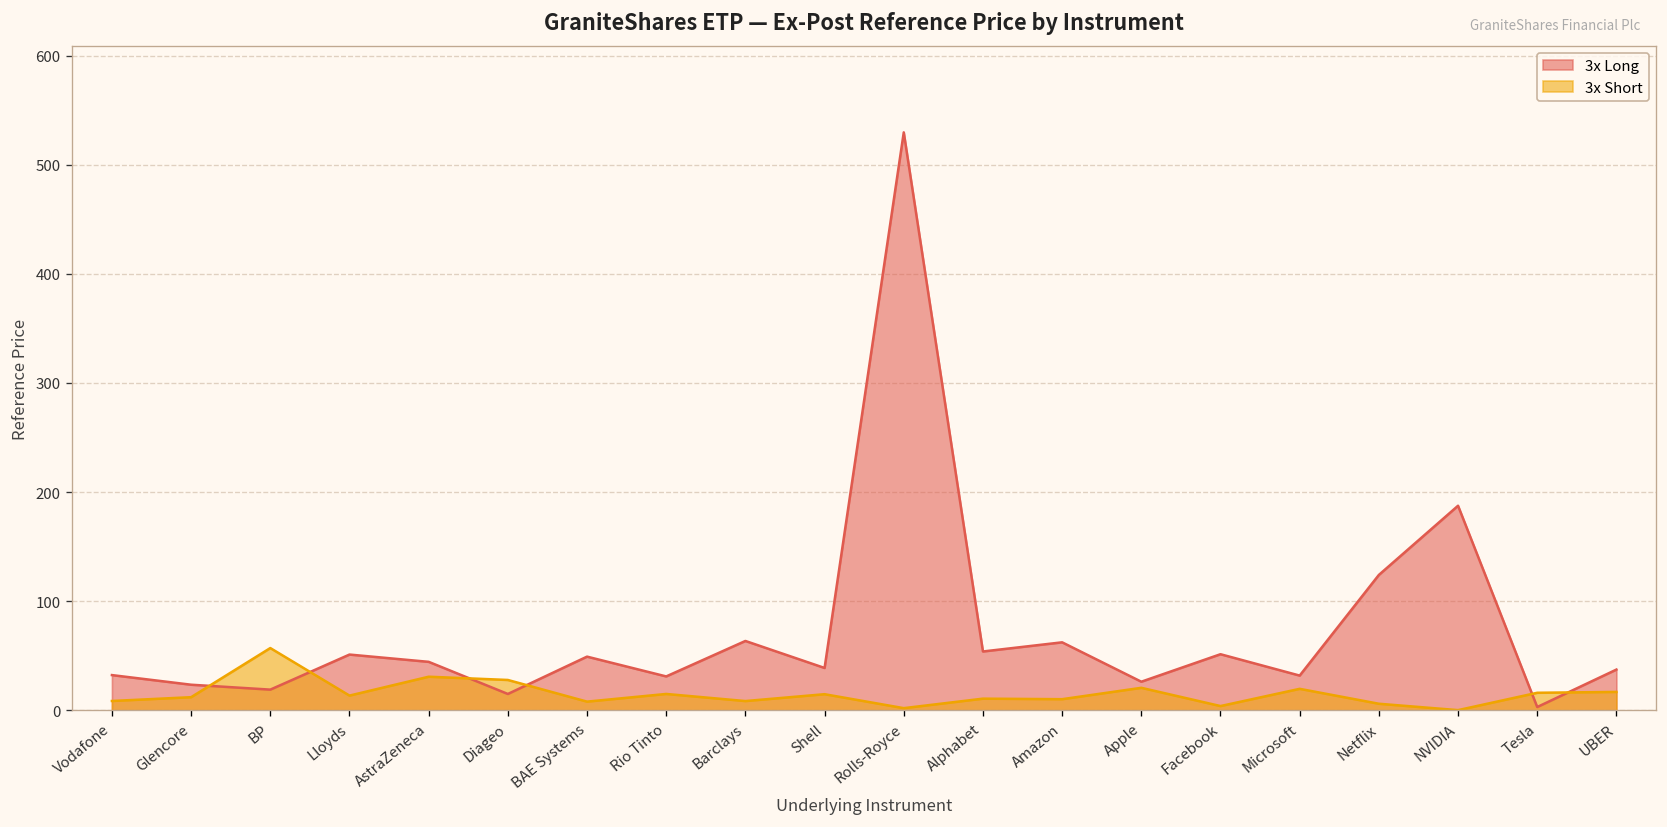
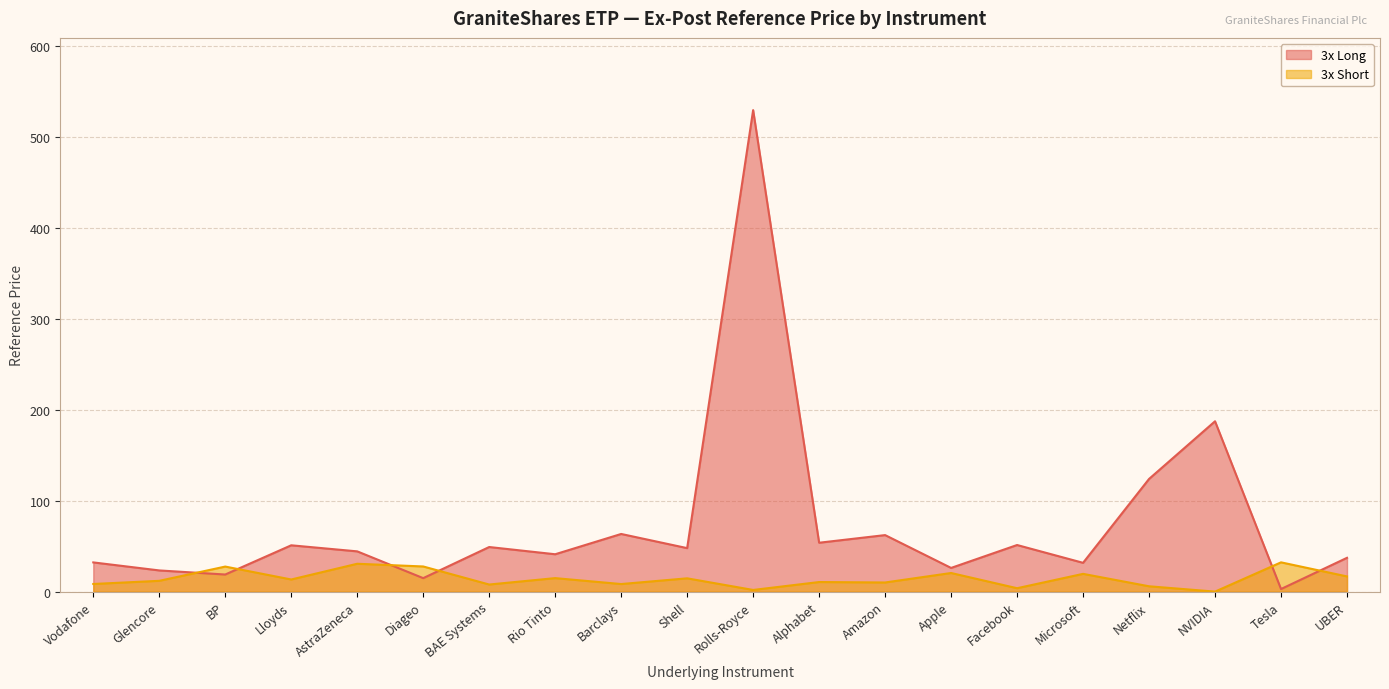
  {
    "3x Long": {
      "Vodafone": 30,
      "Glencore": 20,
      "BP": 20,
      "Lloyds": 50,
      "AstraZeneca": 40,
      "Diageo": 10,
      "BAE Systems": 50,
-     "Rio Tinto": 30,
+     "Rio Tinto": 40,
      "Barclays": 60,
-     "Shell": 40,
+     "Shell": 50,
      "Rolls-Royce": 530,
      "Alphabet": 50,
      "Amazon": 60,
      "Apple": 30,
      "Facebook": 50,
      "Microsoft": 30,
      "Netflix": 120,
      "NVIDIA": 190,
      "Tesla": 0,
      "UBER": 40
    },
    "3x Short": {
      "Vodafone": 10,
      "Glencore": 10,
-     "BP": 60,
+     "BP": 30,
      "Lloyds": 10,
      "AstraZeneca": 30,
      "Diageo": 30,
      "BAE Systems": 10,
      "Rio Tinto": 10,
      "Barclays": 10,
      "Shell": 10,
      "Rolls-Royce": 0,
      "Alphabet": 10,
      "Amazon": 10,
      "Apple": 20,
      "Facebook": 0,
      "Microsoft": 20,
      "Netflix": 10,
      "NVIDIA": 0,
-     "Tesla": 20,
+     "Tesla": 30,
      "UBER": 20
    }
  }
